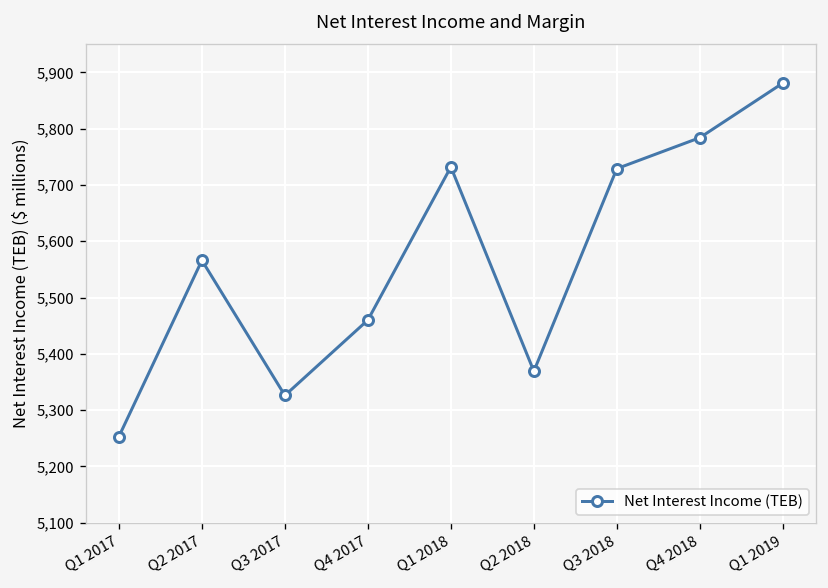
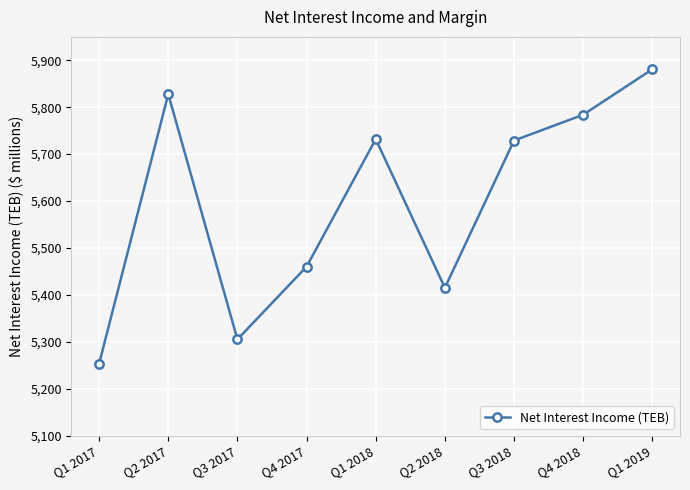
  {
    "Q1 2017": "5,250",
-   "Q2 2017": "5,570",
-   "Q3 2017": "5,330",
+   "Q2 2017": "5,830",
+   "Q3 2017": "5,310",
    "Q4 2017": "5,460",
    "Q1 2018": "5,730",
-   "Q2 2018": "5,370",
+   "Q2 2018": "5,420",
    "Q3 2018": "5,730",
    "Q4 2018": "5,780",
    "Q1 2019": "5,880"
  }
